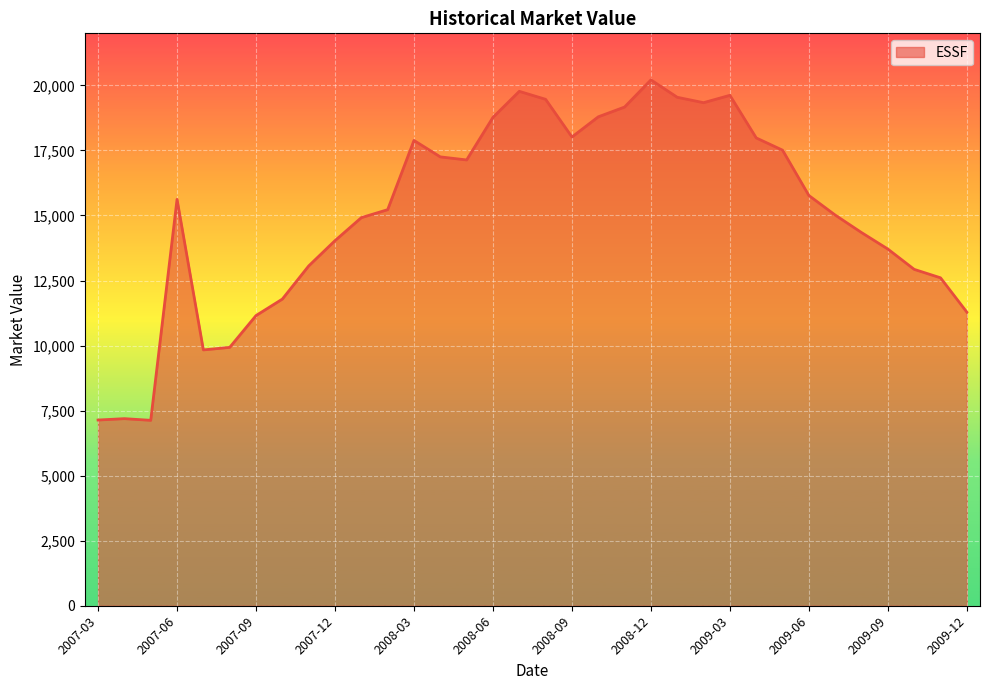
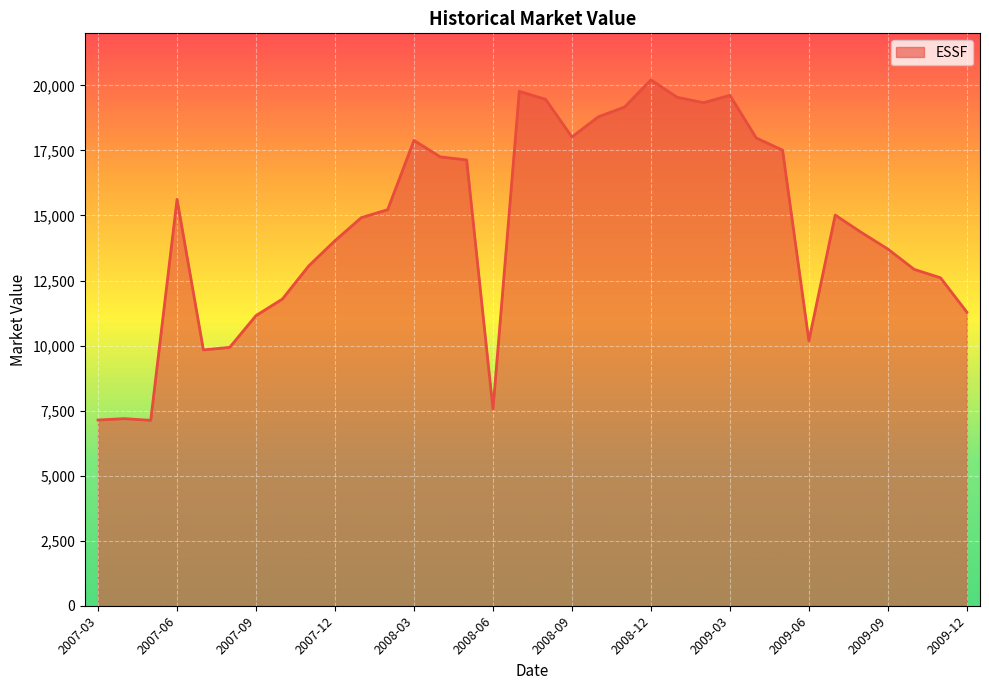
  {
    "2007-03": "7,100",
    "2007-06": "15,600",
    "2007-09": "11,200",
    "2007-12": "14,000",
    "2008-03": "17,900",
-   "2008-06": "18,800",
+   "2008-06": "7,600",
    "2008-09": "18,000",
    "2008-12": "20,200",
    "2009-03": "19,600",
-   "2009-06": "15,800",
+   "2009-06": "10,200",
    "2009-09": "13,700",
    "2009-12": "11,300"
  }
